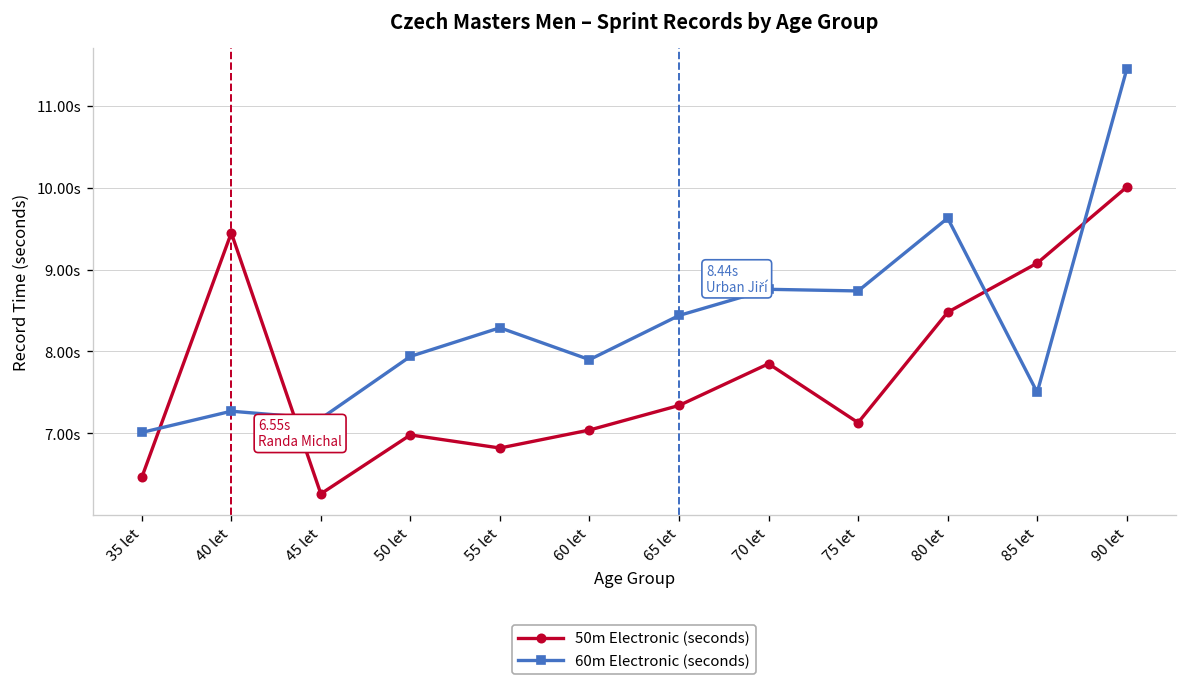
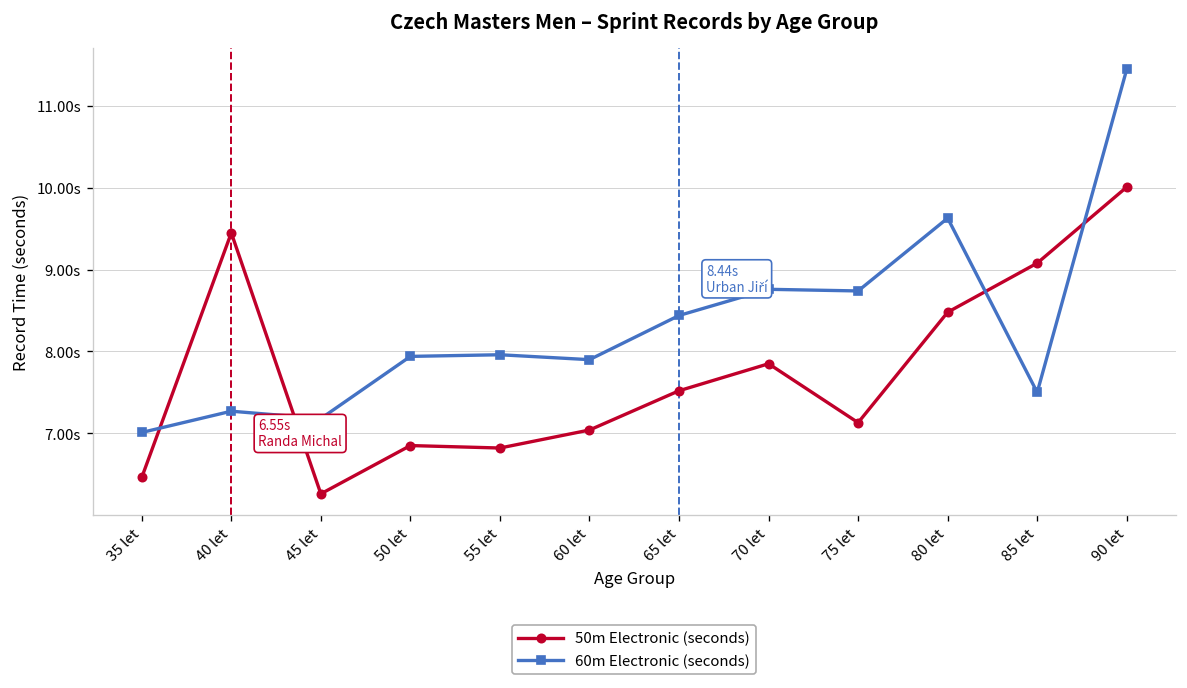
  {
    "50m Electronic (seconds)": {
      "35 let": "6.5s",
      "40 let": "9.5s",
      "45 let": "6.3s",
-     "50 let": "7.0s",
+     "50 let": "6.9s",
      "55 let": "6.8s",
      "60 let": "7.0s",
-     "65 let": "7.3s",
+     "65 let": "7.5s",
      "70 let": "7.9s",
      "75 let": "7.1s",
      "80 let": "8.5s",
      "85 let": "9.1s",
      "90 let": "10.0s"
    },
    "60m Electronic (seconds)": {
      "35 let": "7.0s",
      "40 let": "7.3s",
      "50 let": "7.9s",
-     "55 let": "8.3s",
+     "55 let": "8.0s",
      "60 let": "7.9s",
      "65 let": "8.4s",
      "75 let": "8.7s",
      "80 let": "9.6s",
      "85 let": "7.5s",
      "90 let": "11.5s"
    }
  }
